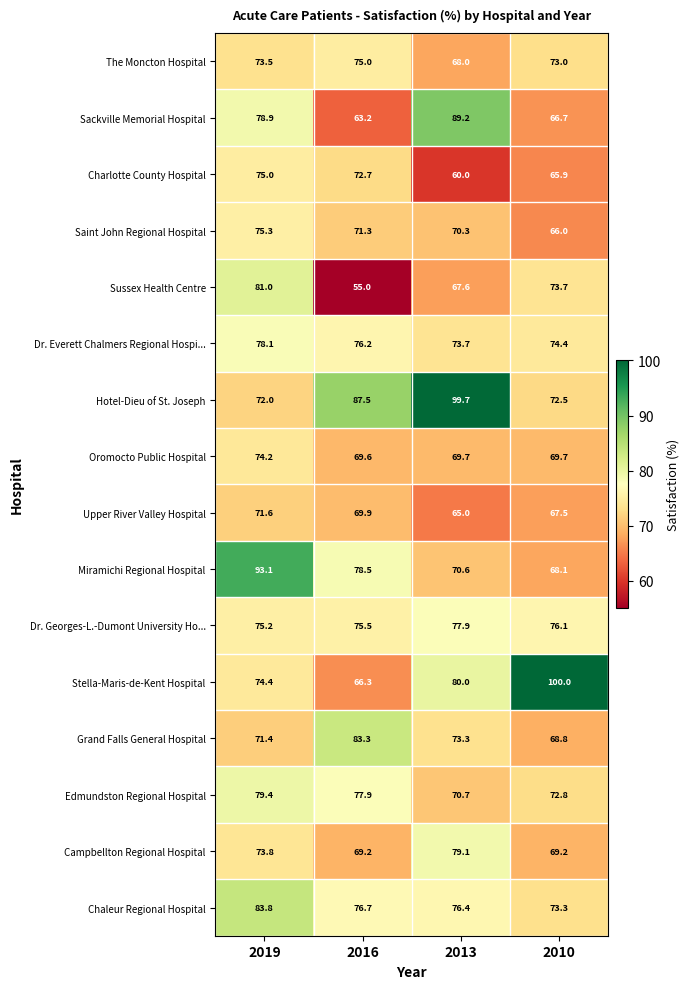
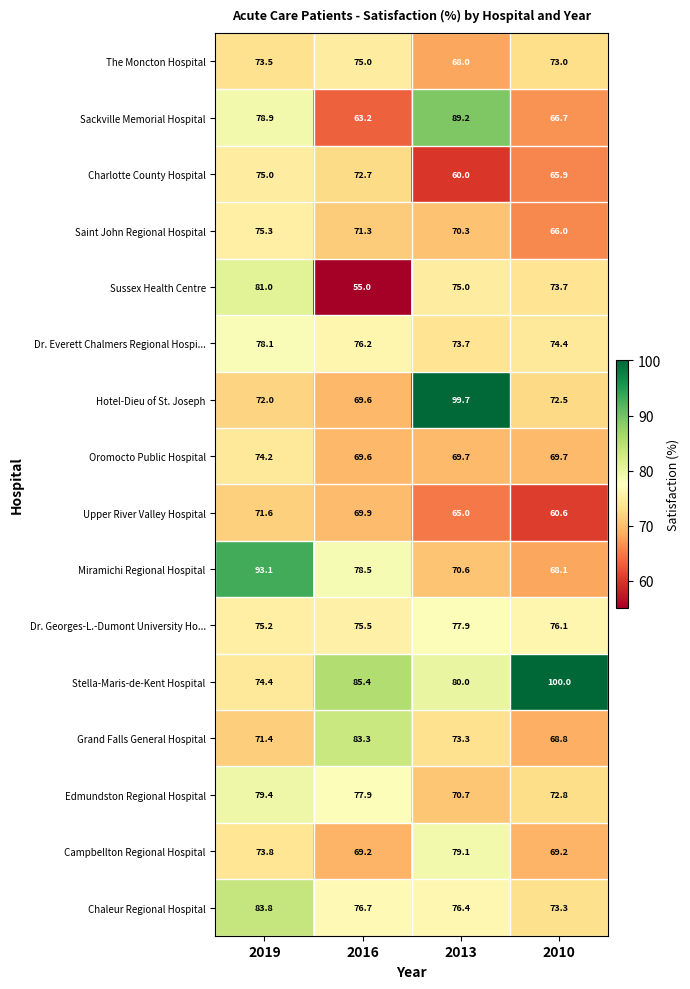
  {
    "The Moncton Hospital": {
      "2019": 73.5,
      "2016": 75.0,
      "2013": 68.0,
      "2010": 73.0
    },
    "Sackville Memorial Hospital": {
      "2019": 78.9,
      "2016": 63.2,
      "2013": 89.2,
      "2010": 66.7
    },
    "Charlotte County Hospital": {
      "2019": 75.0,
      "2016": 72.7,
      "2013": 60.0,
      "2010": 65.9
    },
    "Saint John Regional Hospital": {
      "2019": 75.3,
      "2016": 71.3,
      "2013": 70.3,
      "2010": 66.0
    },
    "Sussex Health Centre": {
      "2019": 81.0,
      "2016": 55.0,
-     "2013": 67.6,
+     "2013": 75.0,
      "2010": 73.7
    },
    "Dr. Everett Chalmers Regional Hospi...": {
      "2019": 78.1,
      "2016": 76.2,
      "2013": 73.7,
      "2010": 74.4
    },
    "Hotel-Dieu of St. Joseph": {
      "2019": 72.0,
-     "2016": 87.5,
+     "2016": 69.6,
      "2013": 99.7,
      "2010": 72.5
    },
    "Oromocto Public Hospital": {
      "2019": 74.2,
      "2016": 69.6,
      "2013": 69.7,
      "2010": 69.7
    },
    "Upper River Valley Hospital": {
      "2019": 71.6,
      "2016": 69.9,
      "2013": 65.0,
-     "2010": 67.5
+     "2010": 60.6
    },
    "Miramichi Regional Hospital": {
      "2019": 93.1,
      "2016": 78.5,
      "2013": 70.6,
      "2010": 68.1
    },
    "Dr. Georges-L.-Dumont University Ho...": {
      "2019": 75.2,
      "2016": 75.5,
      "2013": 77.9,
      "2010": 76.1
    },
    "Stella-Maris-de-Kent Hospital": {
      "2019": 74.4,
-     "2016": 66.3,
+     "2016": 85.4,
      "2013": 80.0,
      "2010": 100.0
    },
    "Grand Falls General Hospital": {
      "2019": 71.4,
      "2016": 83.3,
      "2013": 73.3,
      "2010": 68.8
    },
    "Edmundston Regional Hospital": {
      "2019": 79.4,
      "2016": 77.9,
      "2013": 70.7,
      "2010": 72.8
    },
    "Campbellton Regional Hospital": {
      "2019": 73.8,
      "2016": 69.2,
      "2013": 79.1,
      "2010": 69.2
    },
    "Chaleur Regional Hospital": {
      "2019": 83.8,
      "2016": 76.7,
      "2013": 76.4,
      "2010": 73.3
    }
  }
